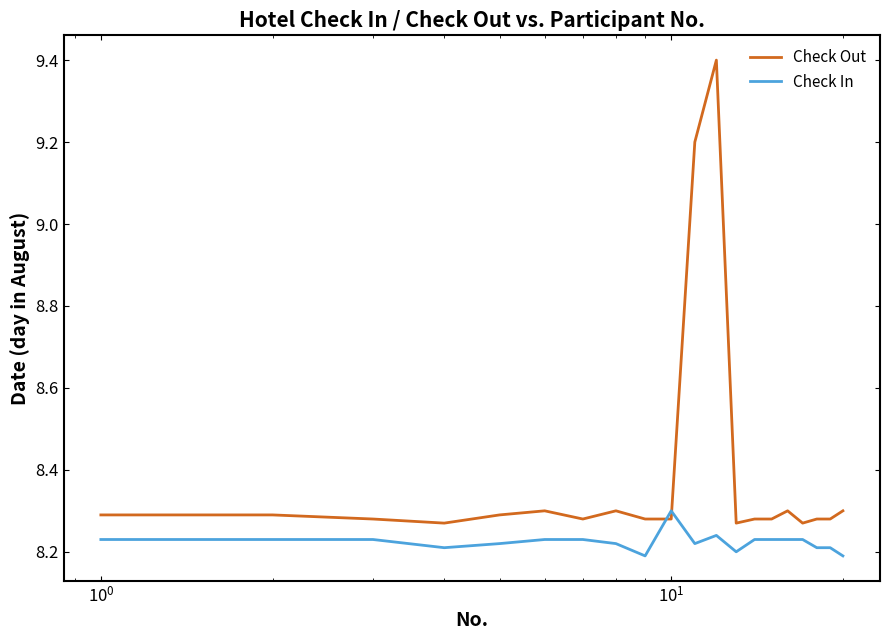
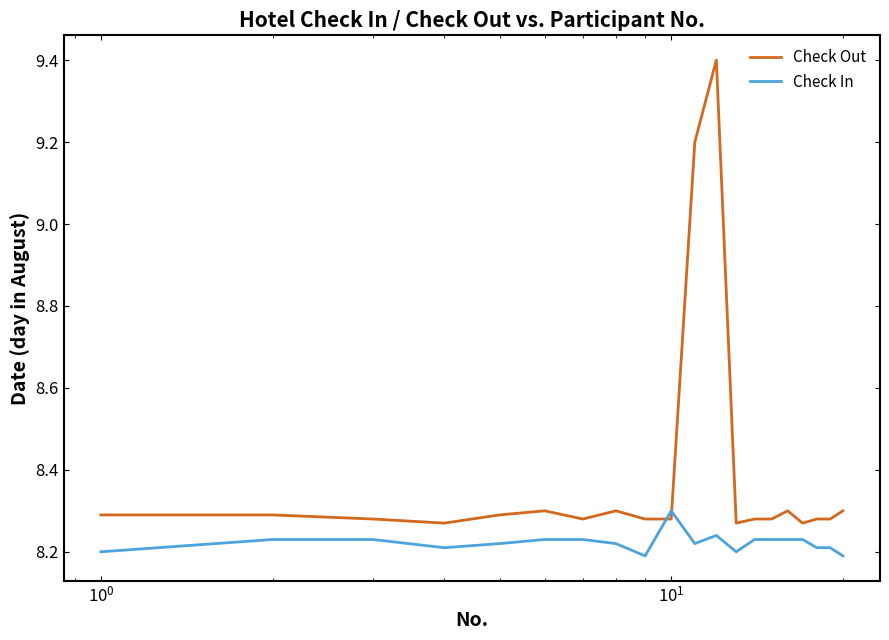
  {
    "Check Out": {
      "10^0": 8.29,
      "10^1": 8.28
    },
    "Check In": {
-     "10^0": 8.23,
+     "10^0": 8.20,
      "10^1": 8.30
    }
  }
